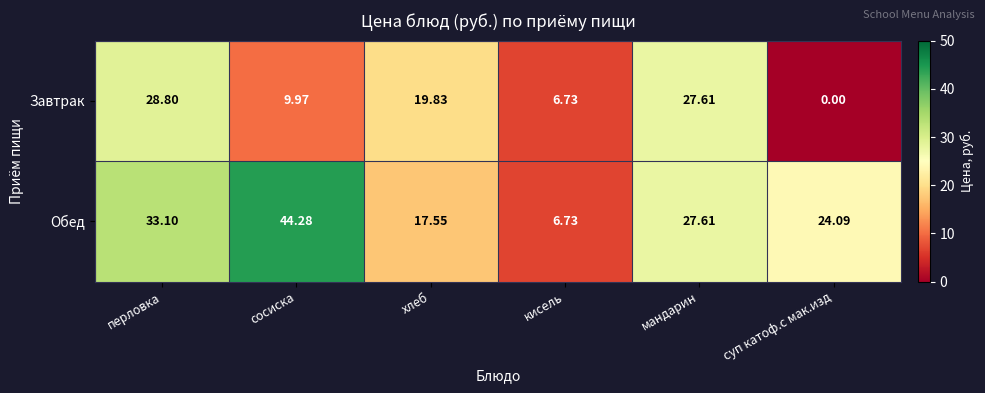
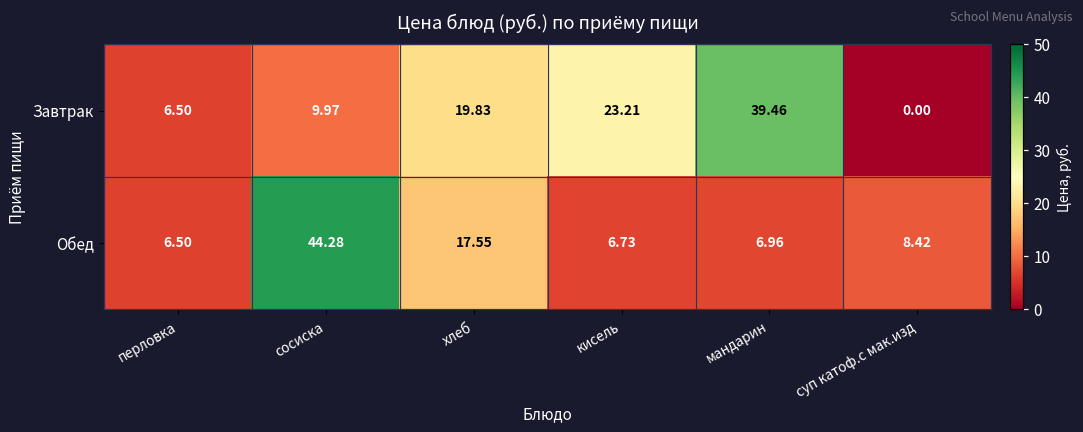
  {
    "Завтрак": {
-     "перловка": 28.80,
+     "перловка": 6.50,
      "сосиска": 9.97,
      "хлеб": 19.83,
-     "кисель": 6.73,
-     "мандарин": 27.61,
+     "кисель": 23.21,
+     "мандарин": 39.46,
      "суп катоф.с мак.изд": 0.00
    },
    "Обед": {
-     "перловка": 33.10,
+     "перловка": 6.50,
      "сосиска": 44.28,
      "хлеб": 17.55,
      "кисель": 6.73,
-     "мандарин": 27.61,
-     "суп катоф.с мак.изд": 24.09
+     "мандарин": 6.96,
+     "суп катоф.с мак.изд": 8.42
    }
  }
